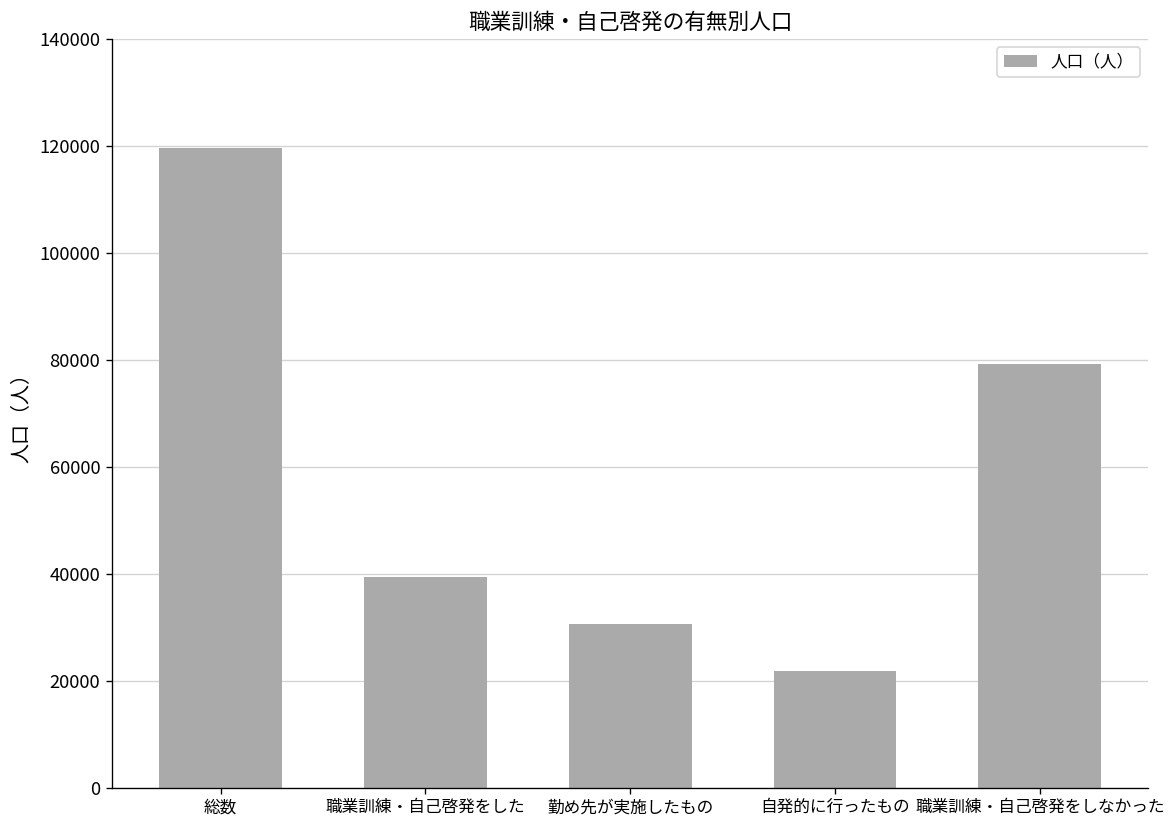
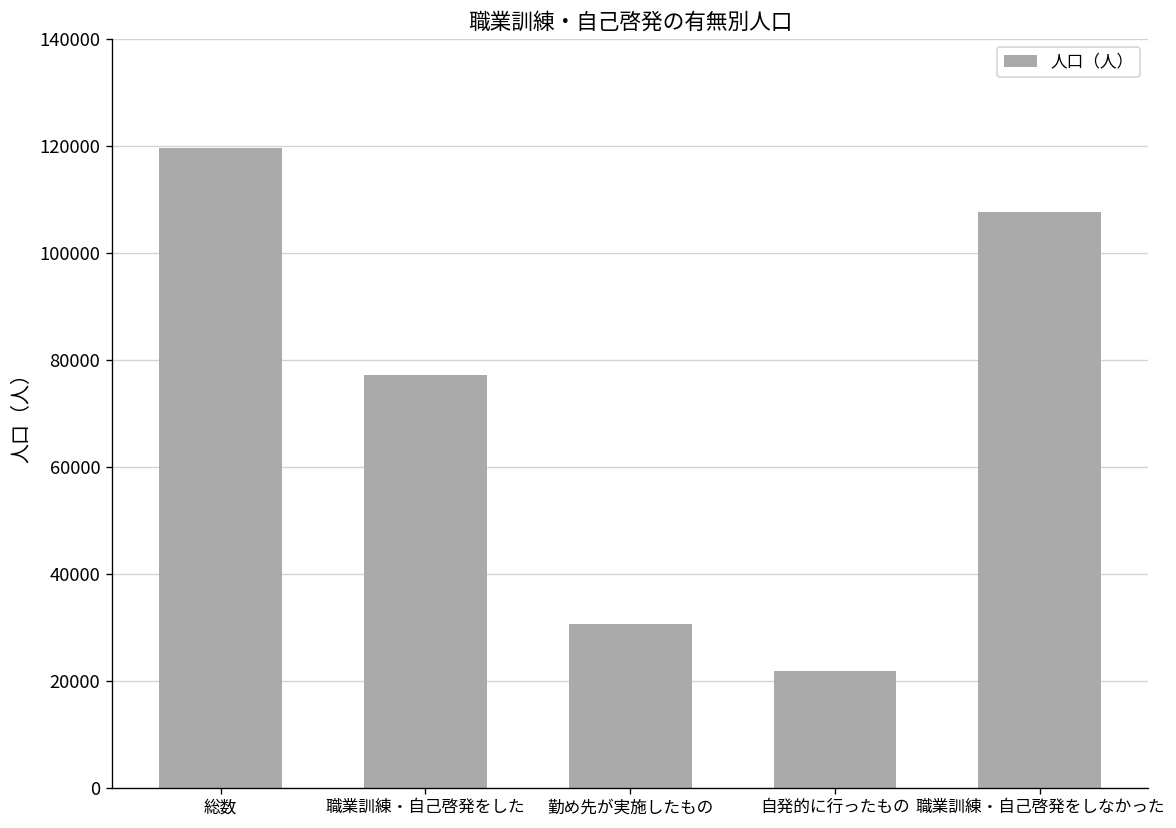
  {
    "総数": 120000,
-   "職業訓練・自己啓発をした": 39000,
+   "職業訓練・自己啓発をした": 77000,
    "勤め先が実施したもの": 31000,
    "自発的に行ったもの": 22000,
-   "職業訓練・自己啓発をしなかった": 79000
+   "職業訓練・自己啓発をしなかった": 108000
  }
